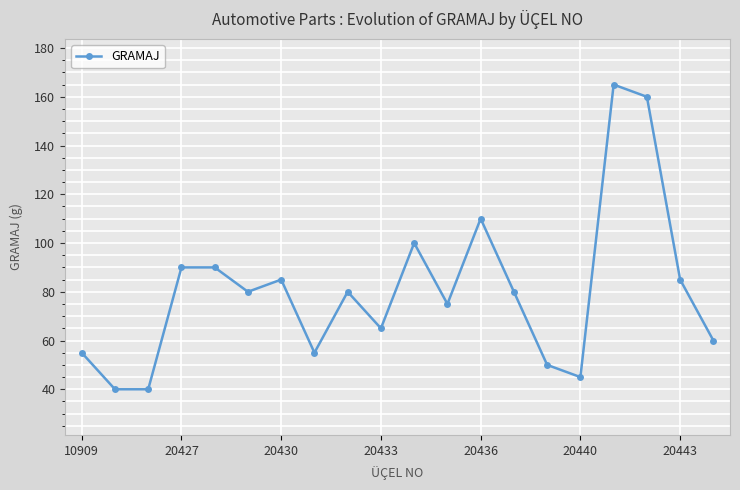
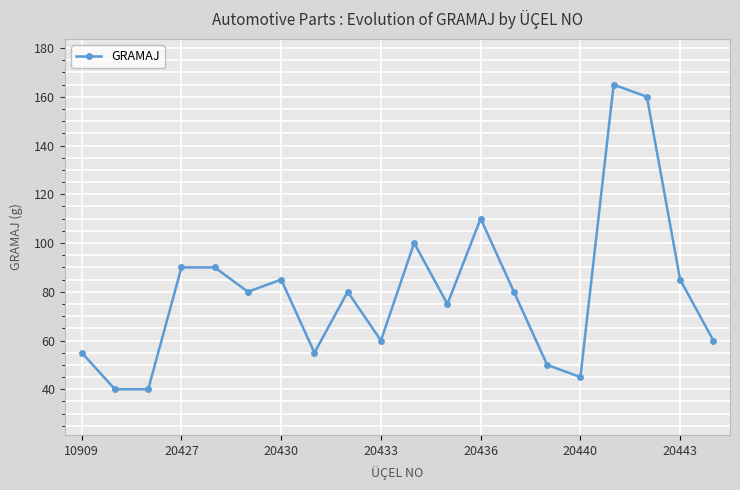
  {
    "10909": 55,
    "20427": 90,
    "20430": 85,
-   "20433": 65,
+   "20433": 60,
    "20436": 110,
    "20440": 45,
    "20443": 85
  }
